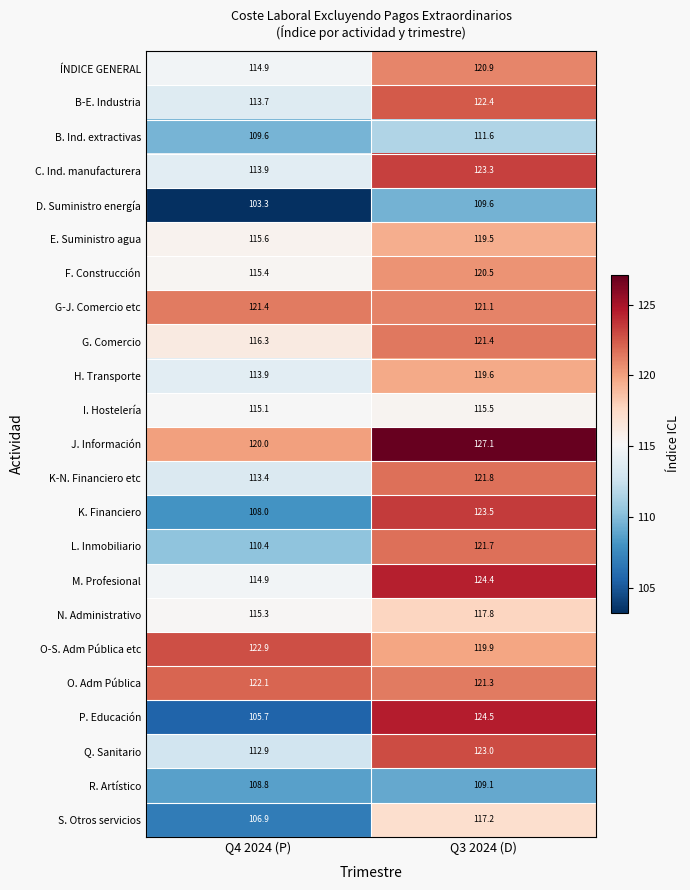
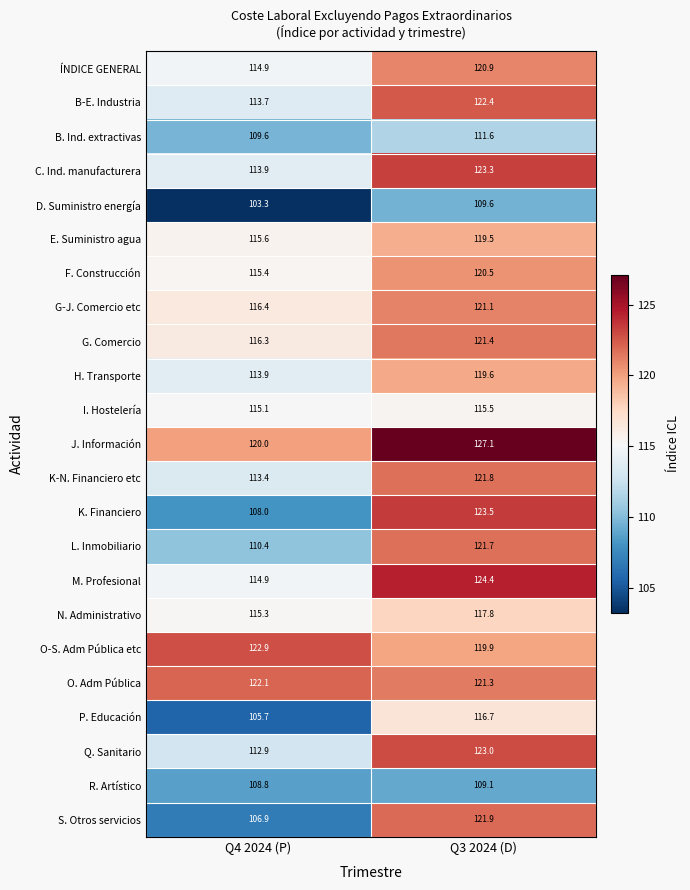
  {
    "ÍNDICE GENERAL": {
      "Q4 2024 (P)": 114.9,
      "Q3 2024 (D)": 120.9
    },
    "B-E. Industria": {
      "Q4 2024 (P)": 113.7,
      "Q3 2024 (D)": 122.4
    },
    "B. Ind. extractivas": {
      "Q4 2024 (P)": 109.6,
      "Q3 2024 (D)": 111.6
    },
    "C. Ind. manufacturera": {
      "Q4 2024 (P)": 113.9,
      "Q3 2024 (D)": 123.3
    },
    "D. Suministro energía": {
      "Q4 2024 (P)": 103.3,
      "Q3 2024 (D)": 109.6
    },
    "E. Suministro agua": {
      "Q4 2024 (P)": 115.6,
      "Q3 2024 (D)": 119.5
    },
    "F. Construcción": {
      "Q4 2024 (P)": 115.4,
      "Q3 2024 (D)": 120.5
    },
    "G-J. Comercio etc": {
-     "Q4 2024 (P)": 121.4,
+     "Q4 2024 (P)": 116.4,
      "Q3 2024 (D)": 121.1
    },
    "G. Comercio": {
      "Q4 2024 (P)": 116.3,
      "Q3 2024 (D)": 121.4
    },
    "H. Transporte": {
      "Q4 2024 (P)": 113.9,
      "Q3 2024 (D)": 119.6
    },
    "I. Hostelería": {
      "Q4 2024 (P)": 115.1,
      "Q3 2024 (D)": 115.5
    },
    "J. Información": {
      "Q4 2024 (P)": 120.0,
      "Q3 2024 (D)": 127.1
    },
    "K-N. Financiero etc": {
      "Q4 2024 (P)": 113.4,
      "Q3 2024 (D)": 121.8
    },
    "K. Financiero": {
      "Q4 2024 (P)": 108.0,
      "Q3 2024 (D)": 123.5
    },
    "L. Inmobiliario": {
      "Q4 2024 (P)": 110.4,
      "Q3 2024 (D)": 121.7
    },
    "M. Profesional": {
      "Q4 2024 (P)": 114.9,
      "Q3 2024 (D)": 124.4
    },
    "N. Administrativo": {
      "Q4 2024 (P)": 115.3,
      "Q3 2024 (D)": 117.8
    },
    "O-S. Adm Pública etc": {
      "Q4 2024 (P)": 122.9,
      "Q3 2024 (D)": 119.9
    },
    "O. Adm Pública": {
      "Q4 2024 (P)": 122.1,
      "Q3 2024 (D)": 121.3
    },
    "P. Educación": {
      "Q4 2024 (P)": 105.7,
-     "Q3 2024 (D)": 124.5
+     "Q3 2024 (D)": 116.7
    },
    "Q. Sanitario": {
      "Q4 2024 (P)": 112.9,
      "Q3 2024 (D)": 123.0
    },
    "R. Artístico": {
      "Q4 2024 (P)": 108.8,
      "Q3 2024 (D)": 109.1
    },
    "S. Otros servicios": {
      "Q4 2024 (P)": 106.9,
-     "Q3 2024 (D)": 117.2
+     "Q3 2024 (D)": 121.9
    }
  }
